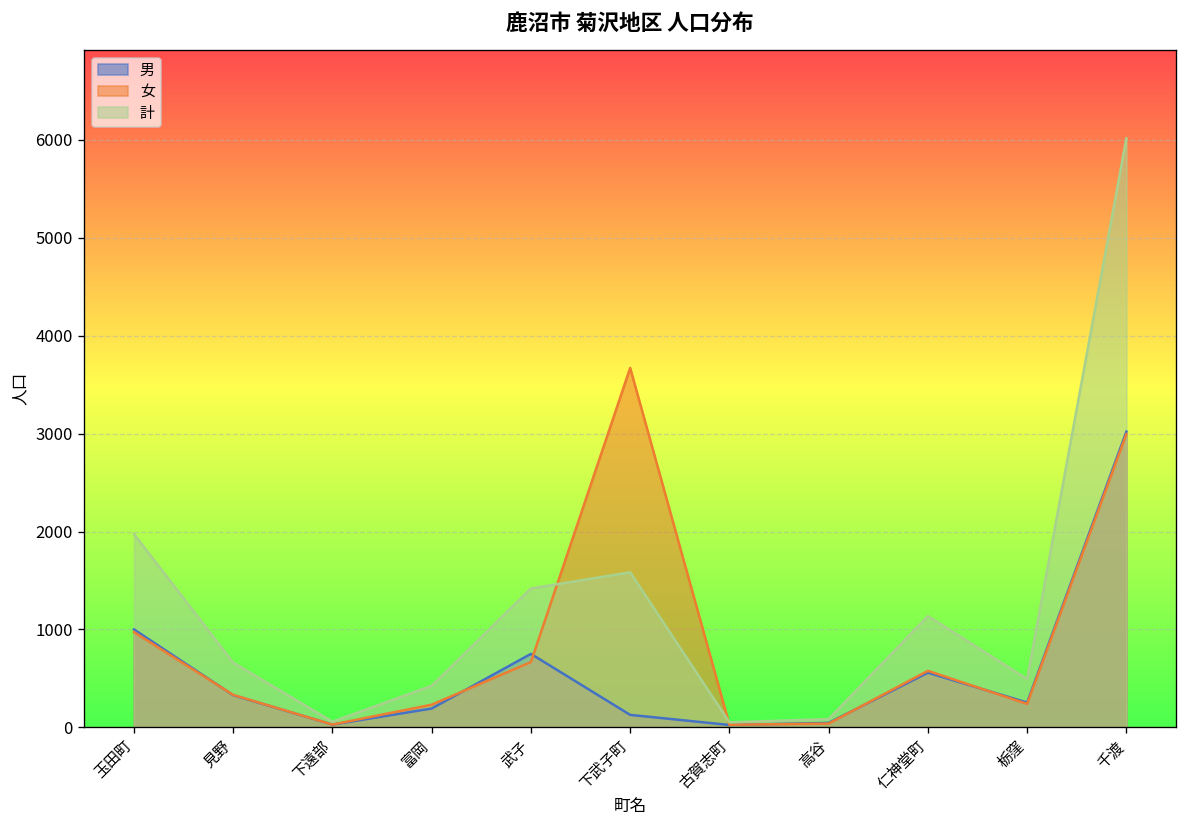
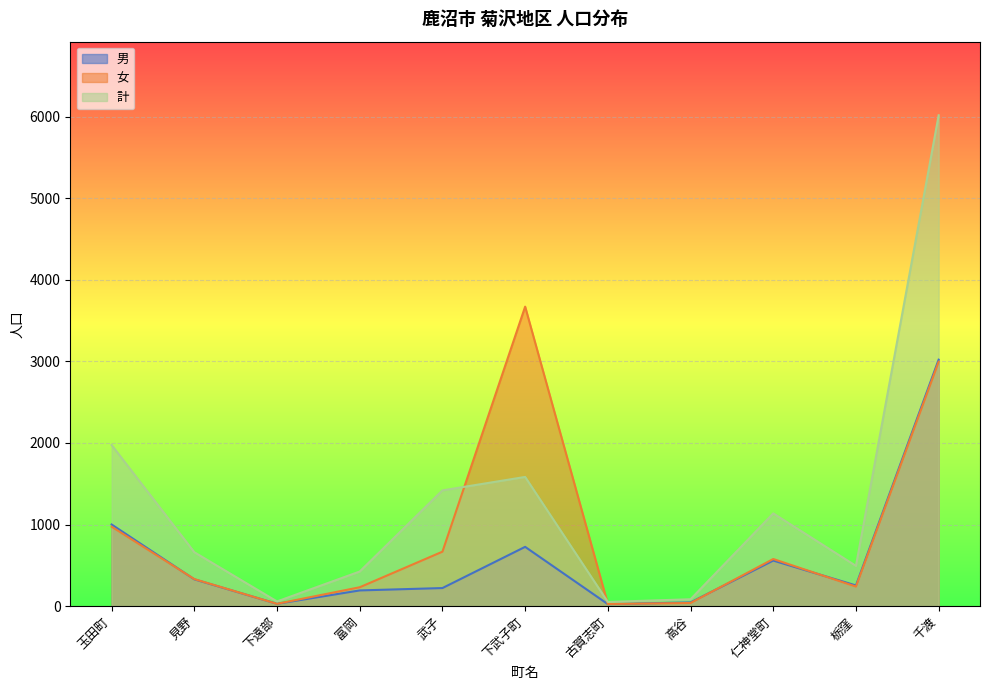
  {
    "男": {
      "富岡": 200,
-     "武子": 800,
-     "下武子町": 100
+     "武子": 200,
+     "下武子町": 700
    },
    "女": {
      "富岡": 200,
      "武子": 700,
      "下武子町": 3700
    },
    "計": {
      "玉田町": 2000,
      "見野": 700,
      "富岡": 400,
      "武子": 1400,
      "下武子町": 1600,
      "高谷": 100,
      "仁神堂町": 1100,
      "栃窪": 500,
      "千渡": 6000
    }
  }
